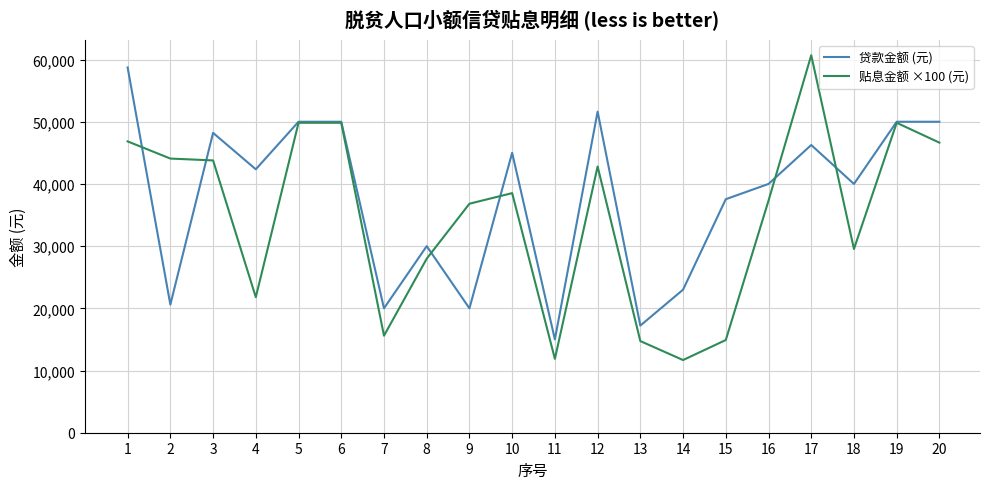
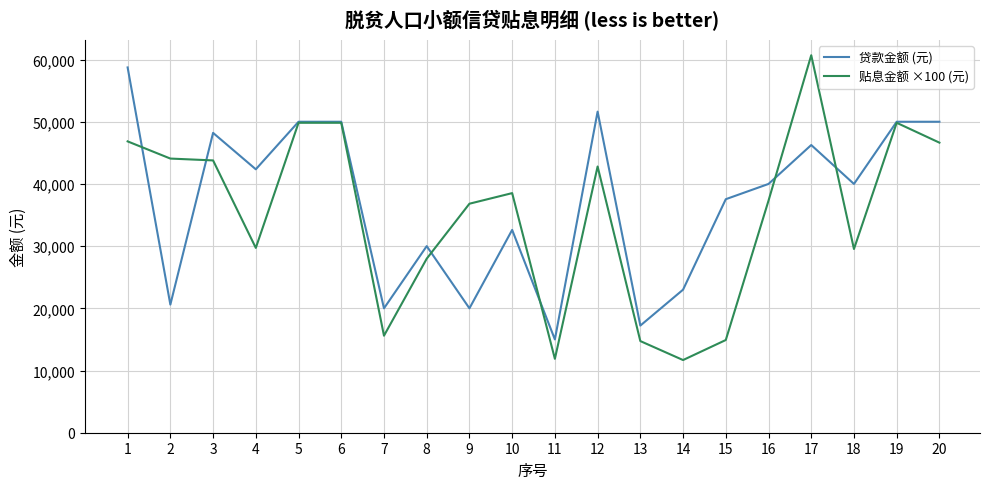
  {
    "贷款金额 (元)": {
      "1": "59,000",
      "2": "21,000",
      "3": "48,000",
      "4": "42,000",
      "7": "20,000",
      "8": "30,000",
      "9": "20,000",
-     "10": "45,000",
+     "10": "33,000",
      "11": "15,000",
      "12": "52,000",
      "13": "17,000",
      "14": "23,000",
      "15": "38,000",
      "16": "40,000",
      "17": "46,000",
      "18": "40,000",
      "20": "50,000"
    },
    "贴息金额 ×100 (元)": {
      "1": "47,000",
      "2": "44,000",
      "3": "44,000",
-     "4": "22,000",
+     "4": "30,000",
      "7": "16,000",
      "8": "28,000",
      "9": "37,000",
      "10": "39,000",
      "11": "12,000",
      "12": "43,000",
      "13": "15,000",
      "14": "12,000",
      "15": "15,000",
      "16": "37,000",
      "17": "61,000",
      "18": "30,000",
      "20": "47,000"
    }
  }
